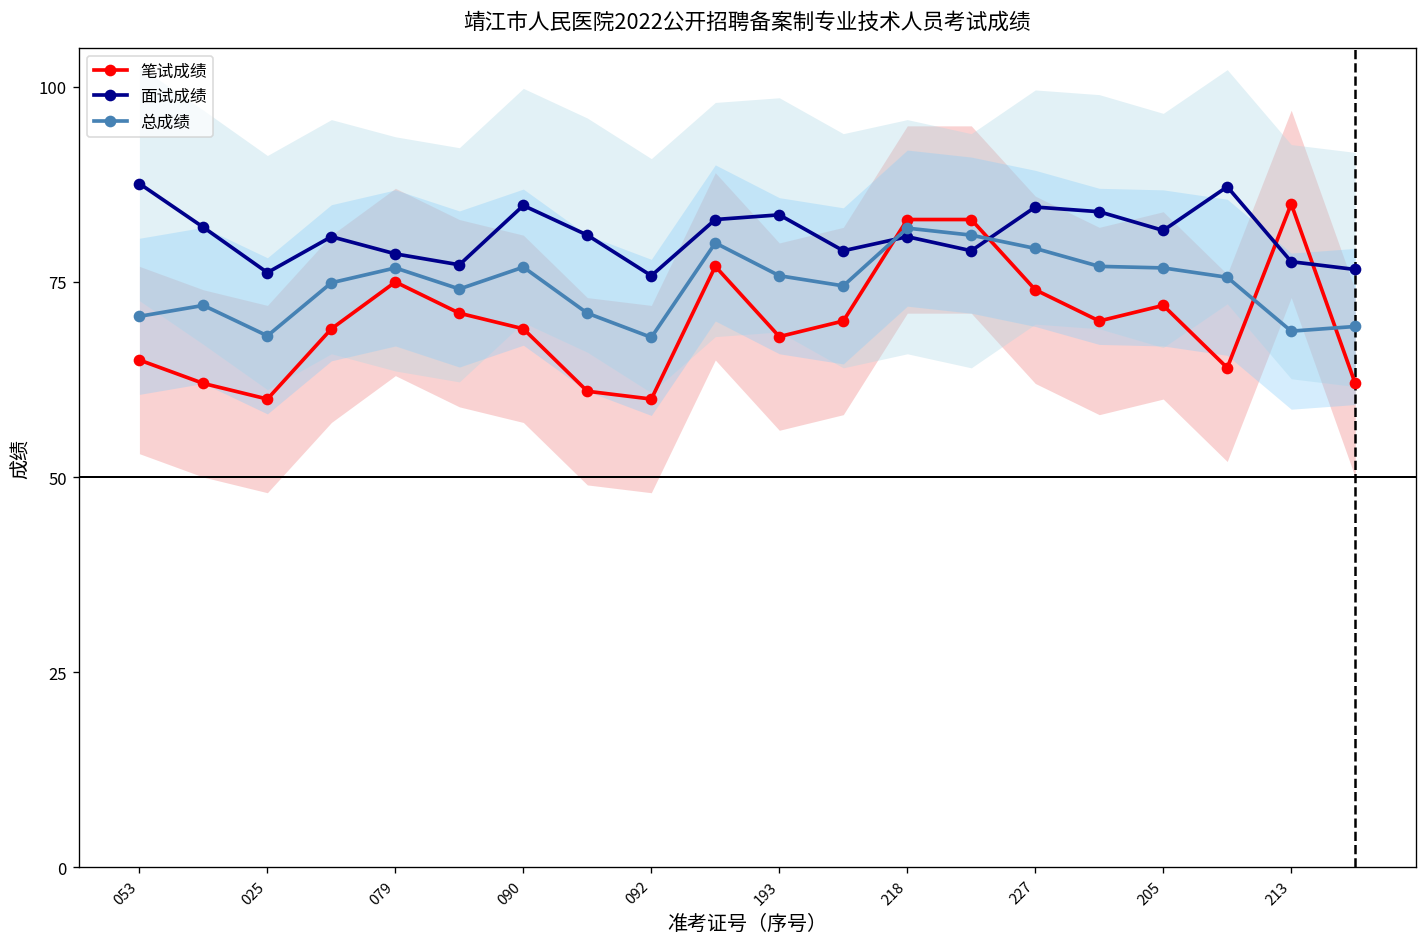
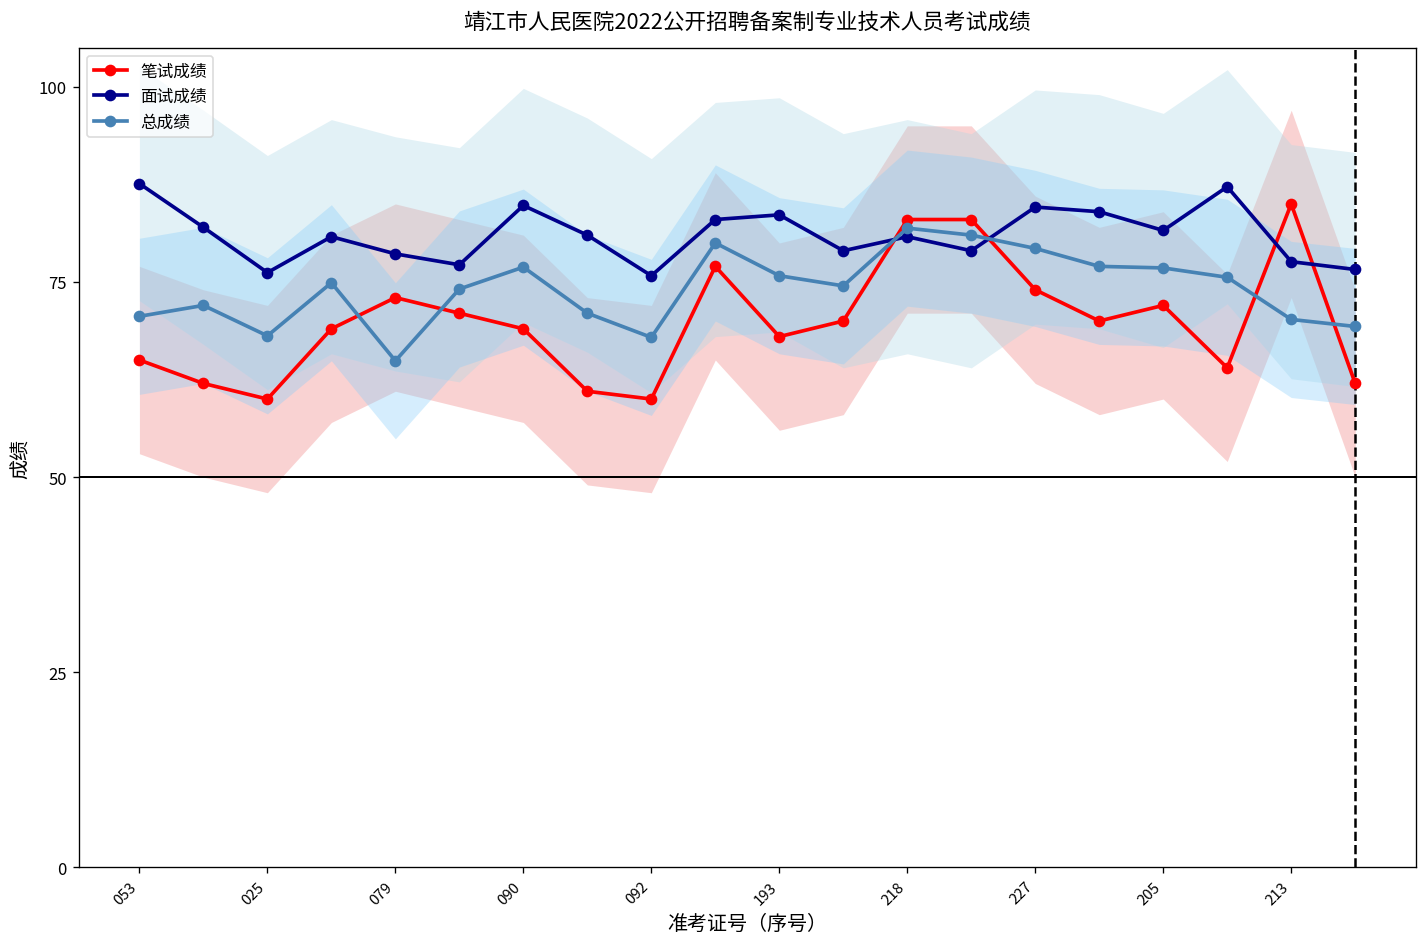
  {
    "笔试成绩": {
      "053": 65,
      "025": 60,
-     "079": 75,
+     "079": 73,
      "090": 69,
      "092": 60,
      "193": 68,
      "218": 83,
      "227": 74,
      "205": 72,
      "213": 85
    },
    "面试成绩": {
      "053": 88,
      "025": 76,
      "079": 79,
      "090": 85,
      "092": 76,
      "193": 84,
      "218": 81,
      "227": 85,
      "205": 82,
      "213": 78
    },
    "总成绩": {
      "053": 71,
      "025": 68,
-     "079": 77,
+     "079": 65,
      "090": 77,
      "092": 68,
      "193": 76,
      "218": 82,
      "227": 79,
      "205": 77,
-     "213": 69
+     "213": 70
    }
  }
